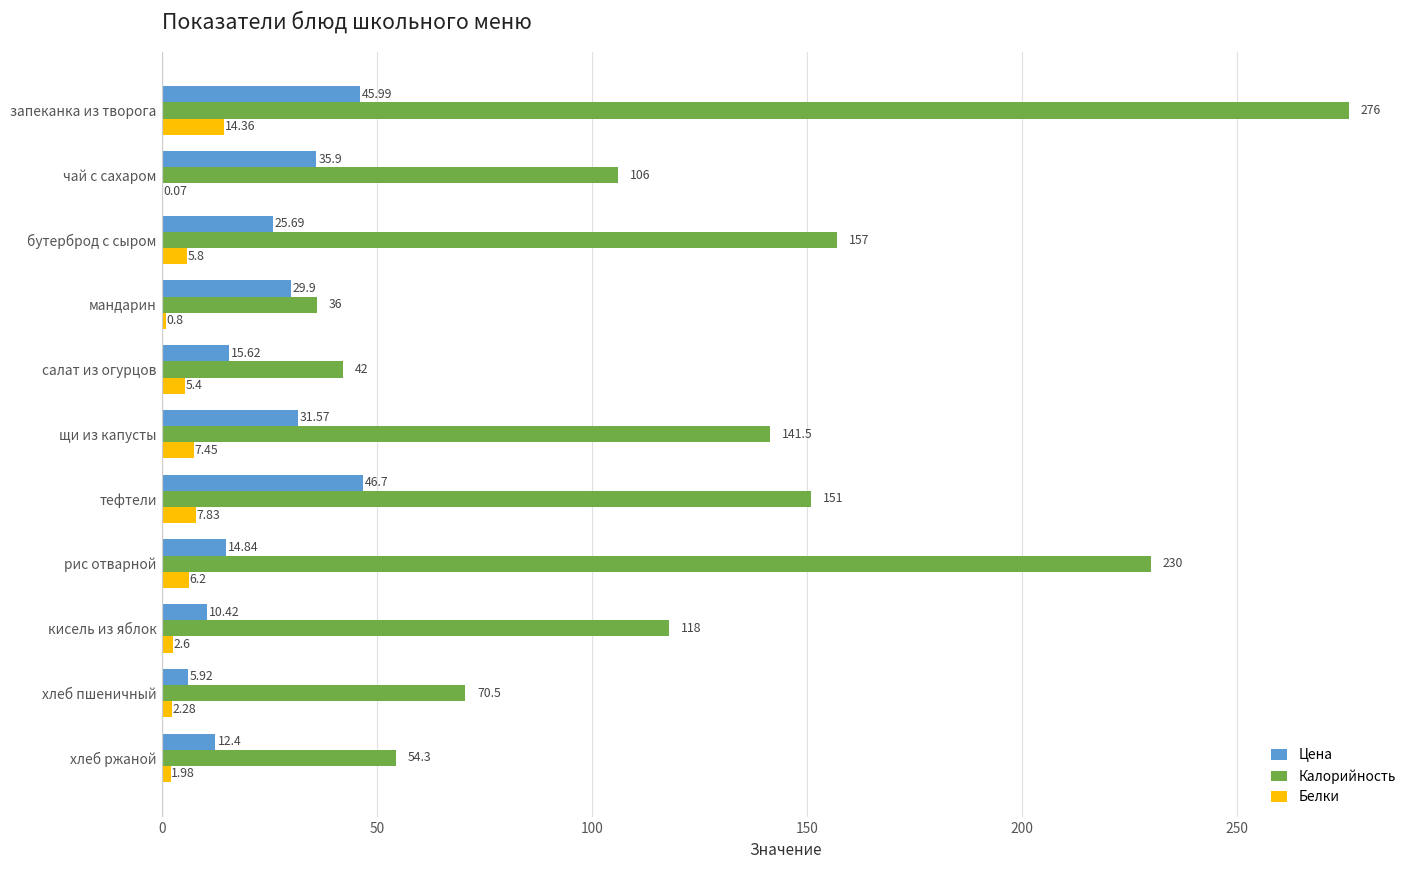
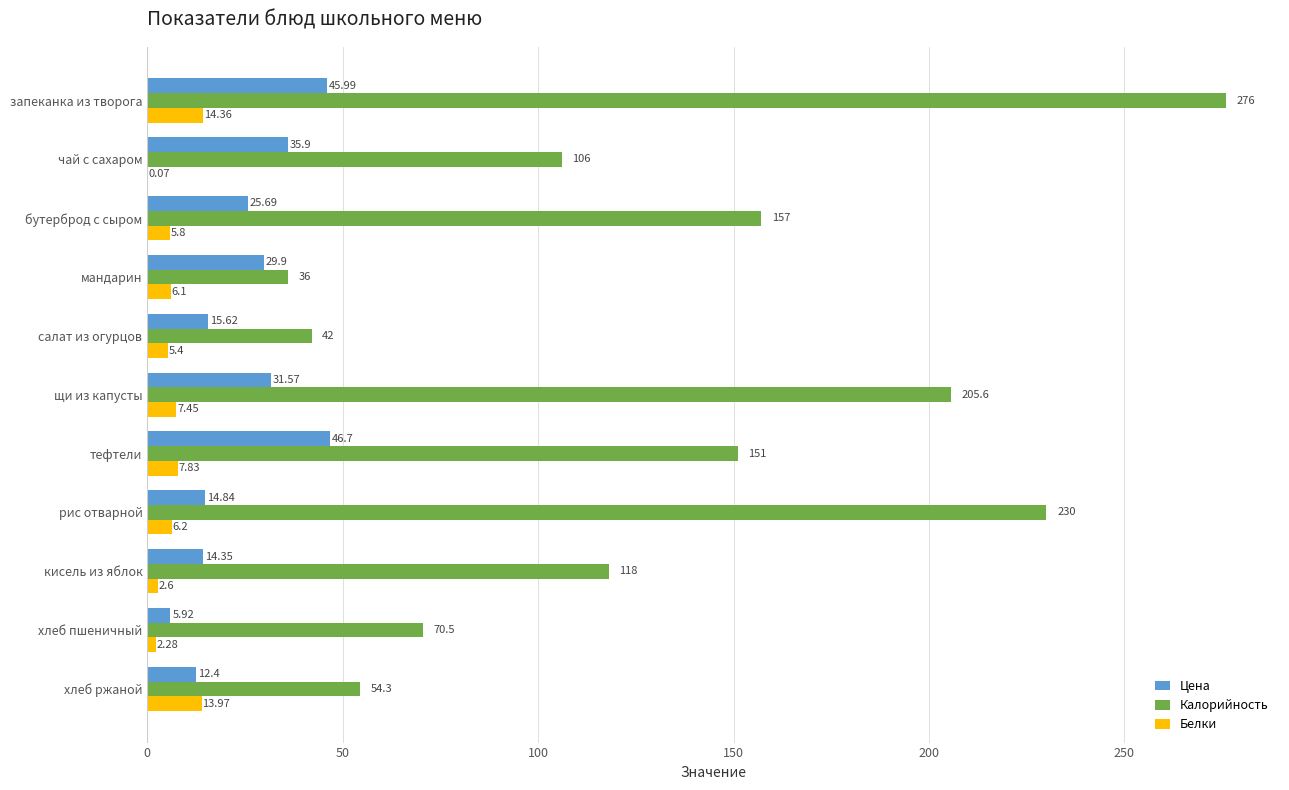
  {
    "Цена": {
      "запеканка из творога": 45.99,
      "чай с сахаром": 35.9,
      "бутерброд с сыром": 25.69,
      "мандарин": 29.9,
      "салат из огурцов": 15.62,
      "щи из капусты": 31.57,
      "тефтели": 46.7,
      "рис отварной": 14.84,
-     "кисель из яблок": 10.42,
+     "кисель из яблок": 14.35,
      "хлеб пшеничный": 5.92,
      "хлеб ржаной": 12.4
    },
    "Калорийность": {
      "запеканка из творога": 276,
      "чай с сахаром": 106,
      "бутерброд с сыром": 157,
      "мандарин": 36,
      "салат из огурцов": 42,
-     "щи из капусты": 141.5,
+     "щи из капусты": 205.6,
      "тефтели": 151,
      "рис отварной": 230,
      "кисель из яблок": 118,
      "хлеб пшеничный": 70.5,
      "хлеб ржаной": 54.3
    },
    "Белки": {
      "запеканка из творога": 14.36,
      "чай с сахаром": 0.07,
      "бутерброд с сыром": 5.8,
-     "мандарин": 0.8,
+     "мандарин": 6.1,
      "салат из огурцов": 5.4,
      "щи из капусты": 7.45,
      "тефтели": 7.83,
      "рис отварной": 6.2,
      "кисель из яблок": 2.6,
      "хлеб пшеничный": 2.28,
-     "хлеб ржаной": 1.98
+     "хлеб ржаной": 13.97
    }
  }
